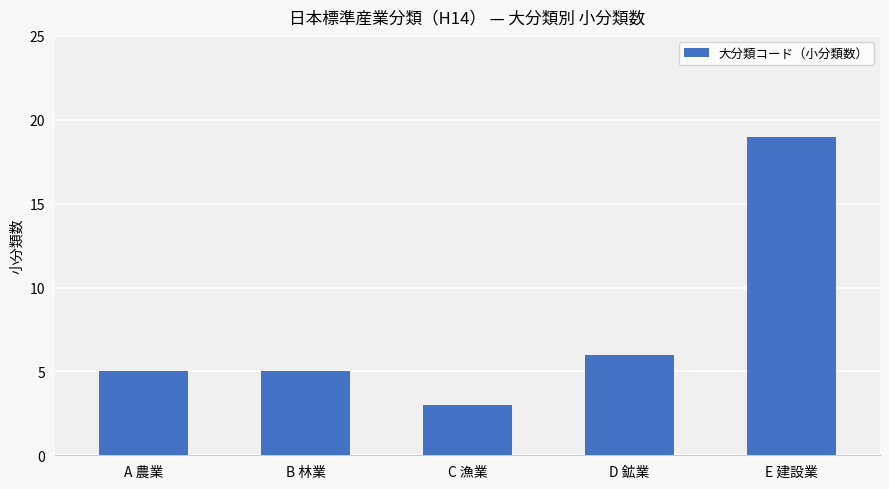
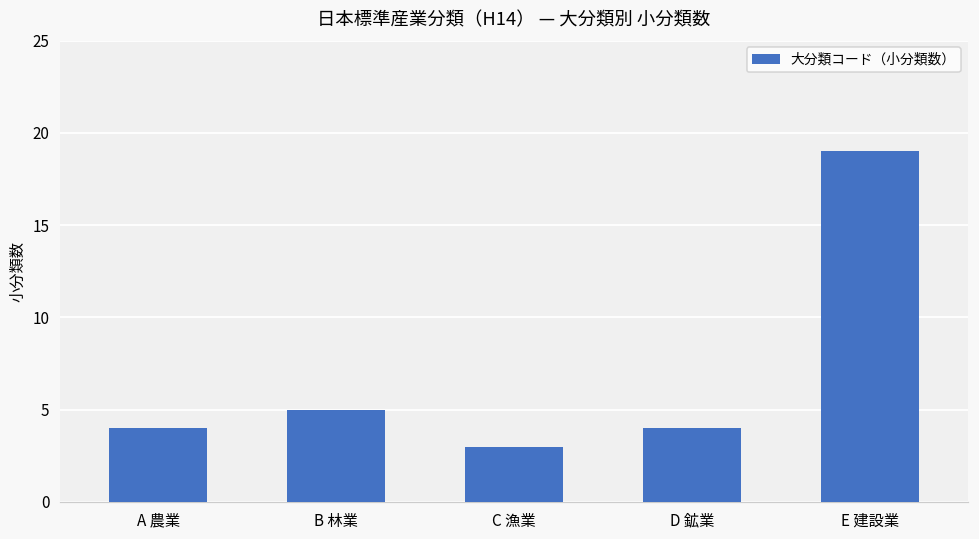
  {
-   "A 農業": 5,
+   "A 農業": 4,
    "B 林業": 5,
    "C 漁業": 3,
-   "D 鉱業": 6,
+   "D 鉱業": 4,
    "E 建設業": 19
  }
